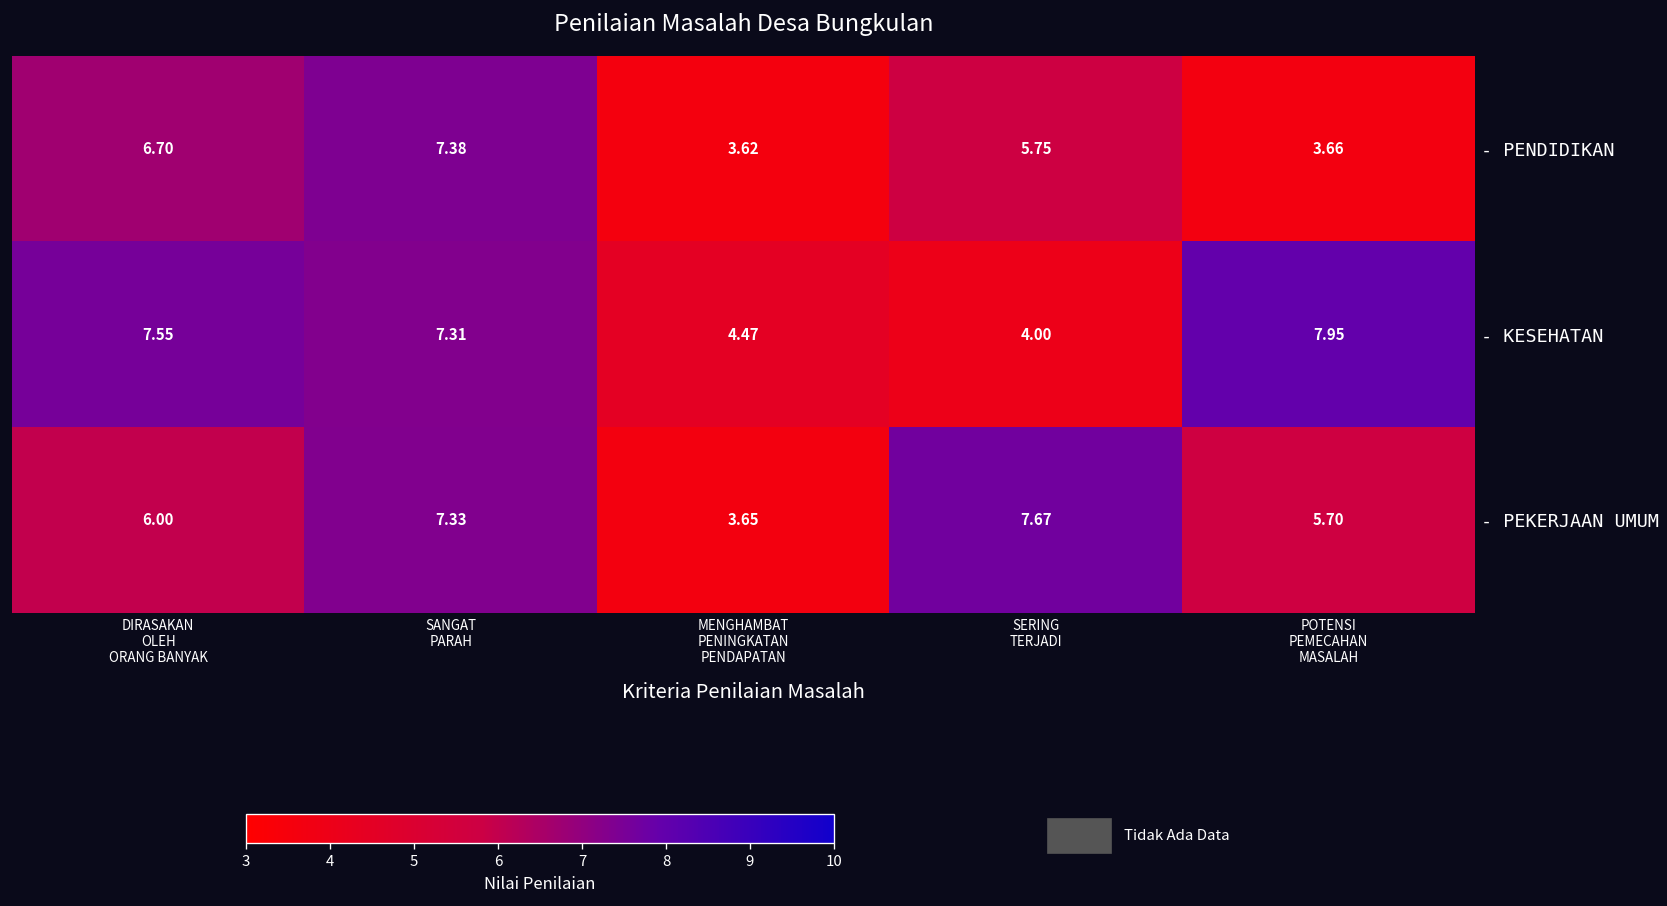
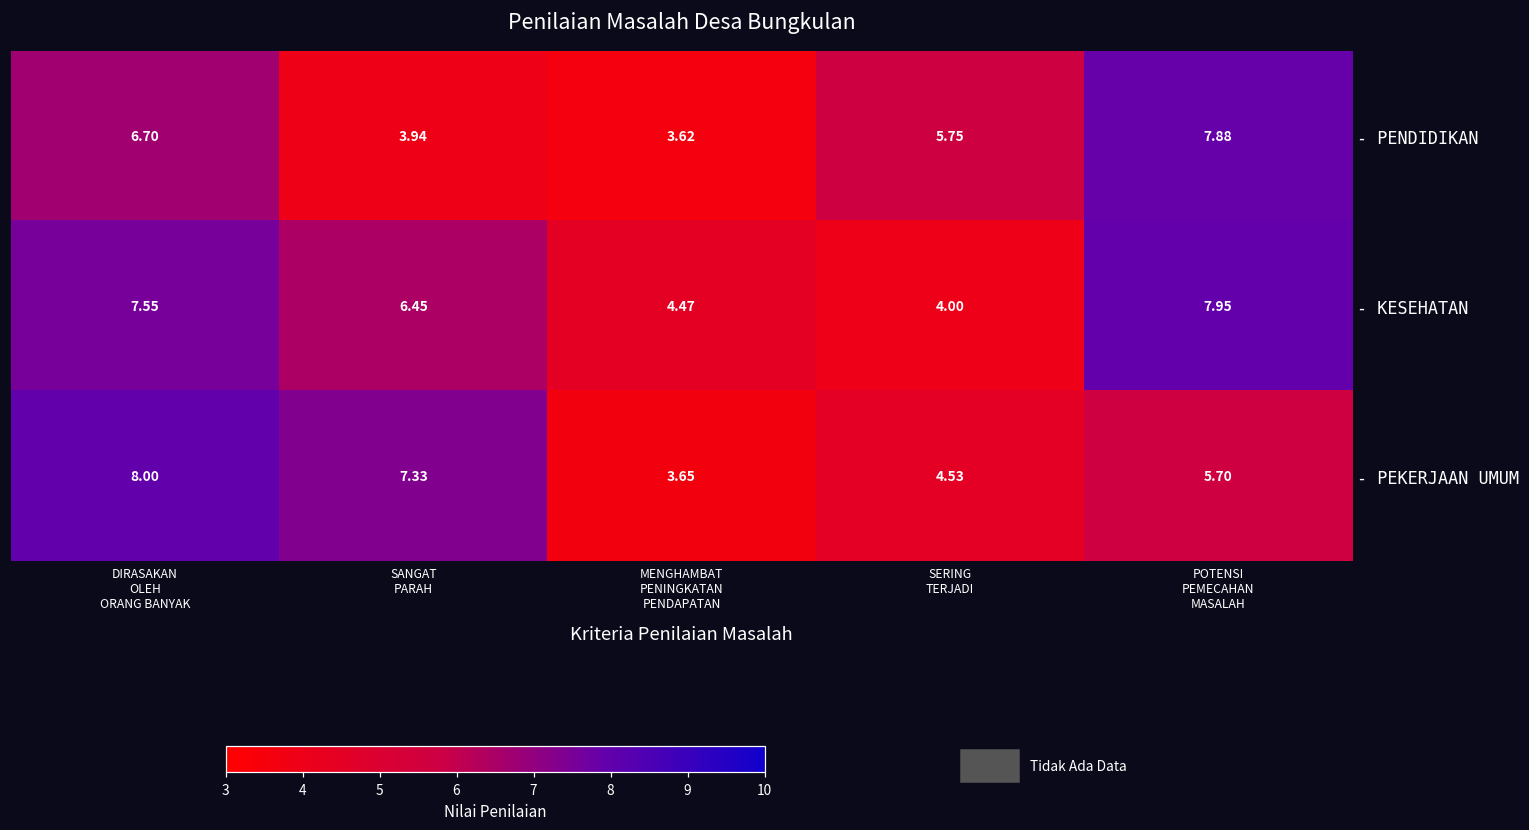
  {
    "- PENDIDIKAN": {
      "DIRASAKAN OLEH ORANG BANYAK": 6.70,
-     "SANGAT PARAH": 7.38,
+     "SANGAT PARAH": 3.94,
      "MENGHAMBAT PENINGKATAN PENDAPATAN": 3.62,
      "SERING TERJADI": 5.75,
-     "POTENSI PEMECAHAN MASALAH": 3.66
+     "POTENSI PEMECAHAN MASALAH": 7.88
    },
    "- KESEHATAN": {
      "DIRASAKAN OLEH ORANG BANYAK": 7.55,
-     "SANGAT PARAH": 7.31,
+     "SANGAT PARAH": 6.45,
      "MENGHAMBAT PENINGKATAN PENDAPATAN": 4.47,
      "SERING TERJADI": 4.00,
      "POTENSI PEMECAHAN MASALAH": 7.95
    },
    "- PEKERJAAN UMUM": {
-     "DIRASAKAN OLEH ORANG BANYAK": 6.00,
+     "DIRASAKAN OLEH ORANG BANYAK": 8.00,
      "SANGAT PARAH": 7.33,
      "MENGHAMBAT PENINGKATAN PENDAPATAN": 3.65,
-     "SERING TERJADI": 7.67,
+     "SERING TERJADI": 4.53,
      "POTENSI PEMECAHAN MASALAH": 5.70
    }
  }
